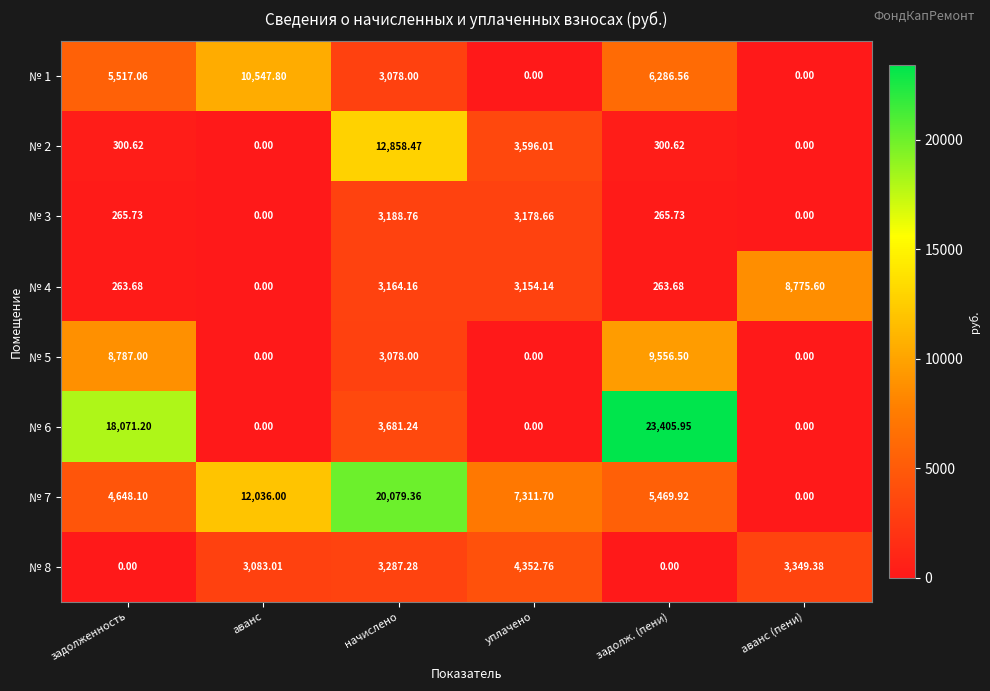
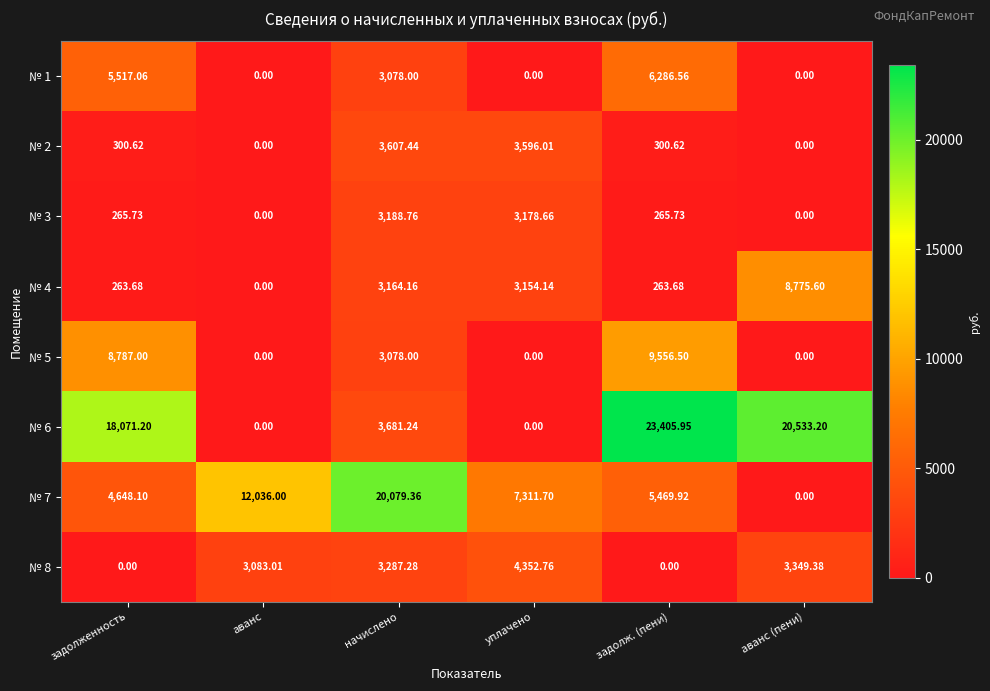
  {
    "№ 1": {
      "задолженность": "5,517.06",
-     "аванс": "10,547.80",
+     "аванс": "0.00",
      "начислено": "3,078.00",
      "уплачено": "0.00",
      "задолж. (пени)": "6,286.56",
      "аванс (пени)": "0.00"
    },
    "№ 2": {
      "задолженность": "300.62",
      "аванс": "0.00",
-     "начислено": "12,858.47",
+     "начислено": "3,607.44",
      "уплачено": "3,596.01",
      "задолж. (пени)": "300.62",
      "аванс (пени)": "0.00"
    },
    "№ 3": {
      "задолженность": "265.73",
      "аванс": "0.00",
      "начислено": "3,188.76",
      "уплачено": "3,178.66",
      "задолж. (пени)": "265.73",
      "аванс (пени)": "0.00"
    },
    "№ 4": {
      "задолженность": "263.68",
      "аванс": "0.00",
      "начислено": "3,164.16",
      "уплачено": "3,154.14",
      "задолж. (пени)": "263.68",
      "аванс (пени)": "8,775.60"
    },
    "№ 5": {
      "задолженность": "8,787.00",
      "аванс": "0.00",
      "начислено": "3,078.00",
      "уплачено": "0.00",
      "задолж. (пени)": "9,556.50",
      "аванс (пени)": "0.00"
    },
    "№ 6": {
      "задолженность": "18,071.20",
      "аванс": "0.00",
      "начислено": "3,681.24",
      "уплачено": "0.00",
      "задолж. (пени)": "23,405.95",
-     "аванс (пени)": "0.00"
+     "аванс (пени)": "20,533.20"
    },
    "№ 7": {
      "задолженность": "4,648.10",
      "аванс": "12,036.00",
      "начислено": "20,079.36",
      "уплачено": "7,311.70",
      "задолж. (пени)": "5,469.92",
      "аванс (пени)": "0.00"
    },
    "№ 8": {
      "задолженность": "0.00",
      "аванс": "3,083.01",
      "начислено": "3,287.28",
      "уплачено": "4,352.76",
      "задолж. (пени)": "0.00",
      "аванс (пени)": "3,349.38"
    }
  }
